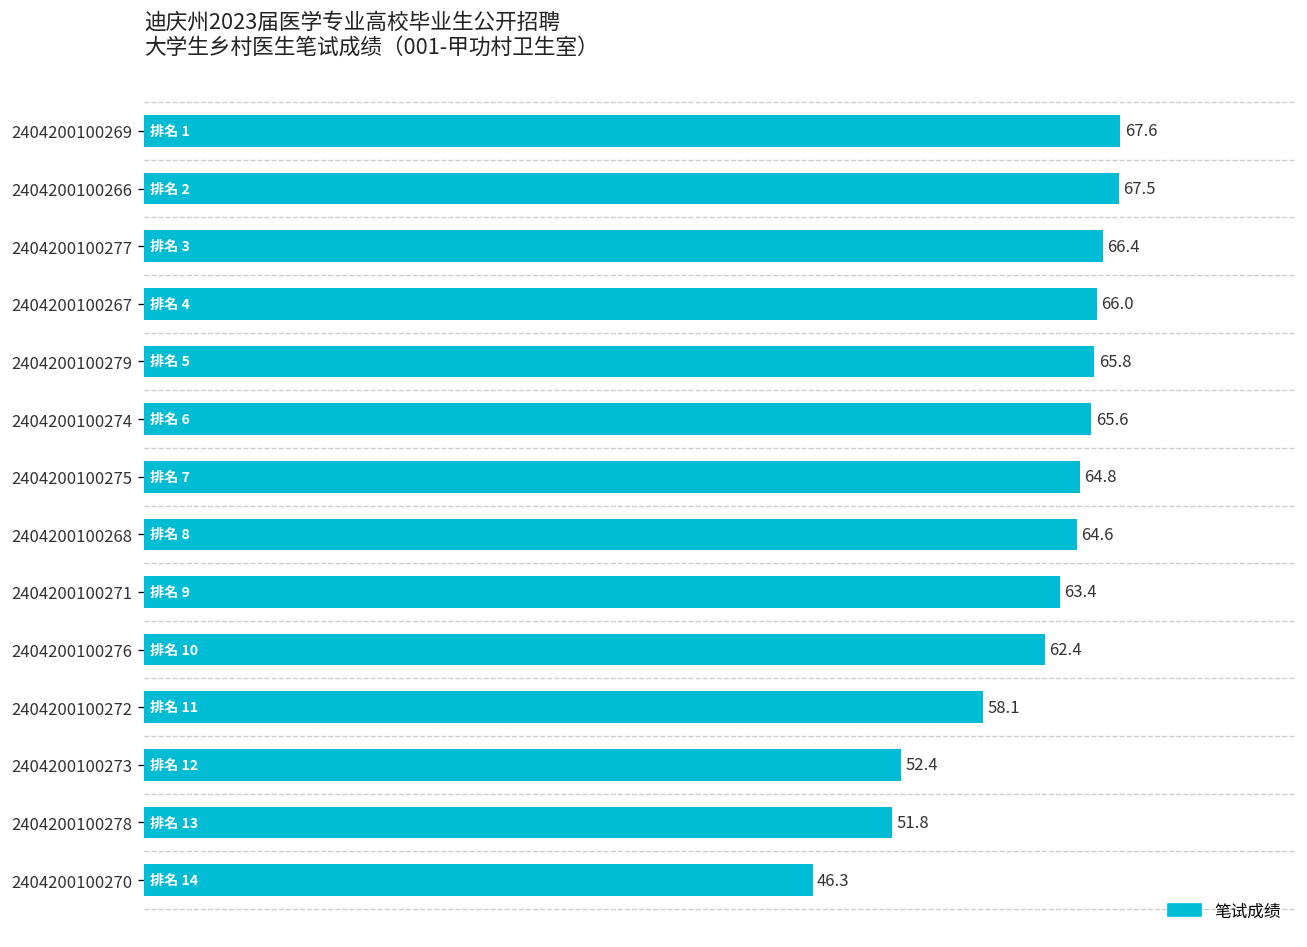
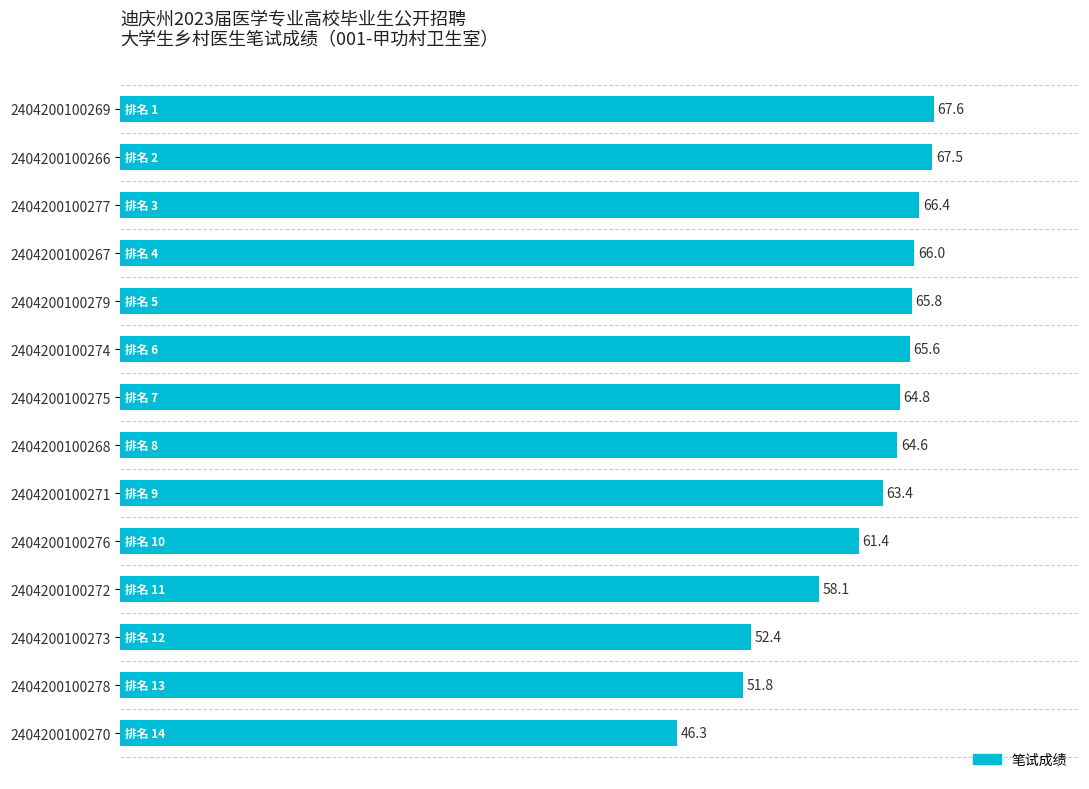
  {
    "2404200100269": 67.6,
    "2404200100266": 67.5,
    "2404200100277": 66.4,
    "2404200100267": 66.0,
    "2404200100279": 65.8,
    "2404200100274": 65.6,
    "2404200100275": 64.8,
    "2404200100268": 64.6,
    "2404200100271": 63.4,
-   "2404200100276": 62.4,
+   "2404200100276": 61.4,
    "2404200100272": 58.1,
    "2404200100273": 52.4,
    "2404200100278": 51.8,
    "2404200100270": 46.3
  }
